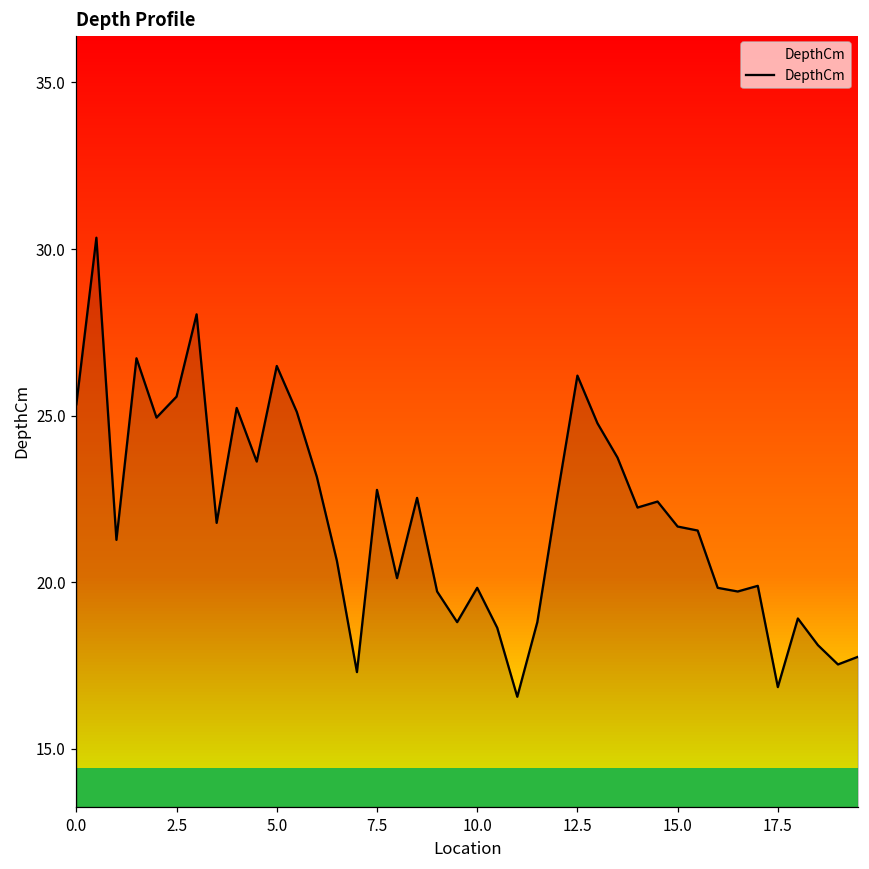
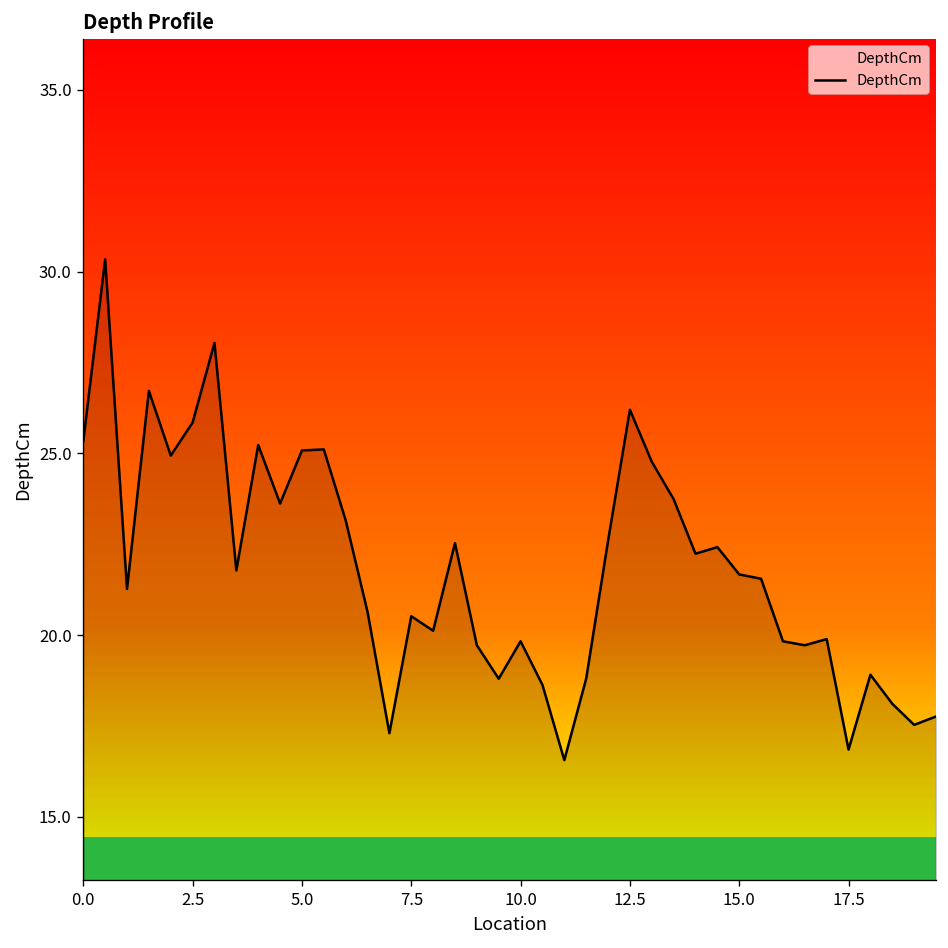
  {
    "0.0": 25.3,
-   "2.5": 25.6,
-   "5.0": 26.5,
-   "7.5": 22.8,
+   "2.5": 25.9,
+   "5.0": 25.1,
+   "7.5": 20.5,
    "10.0": 19.8,
    "12.5": 26.2,
    "15.0": 21.7,
    "17.5": 16.9
  }
